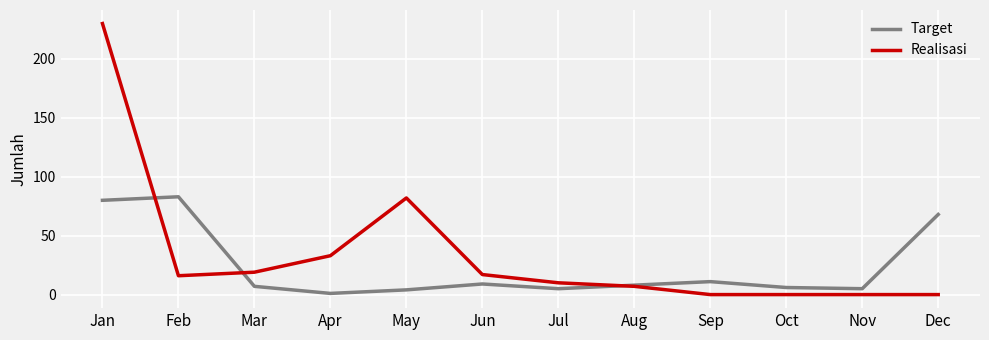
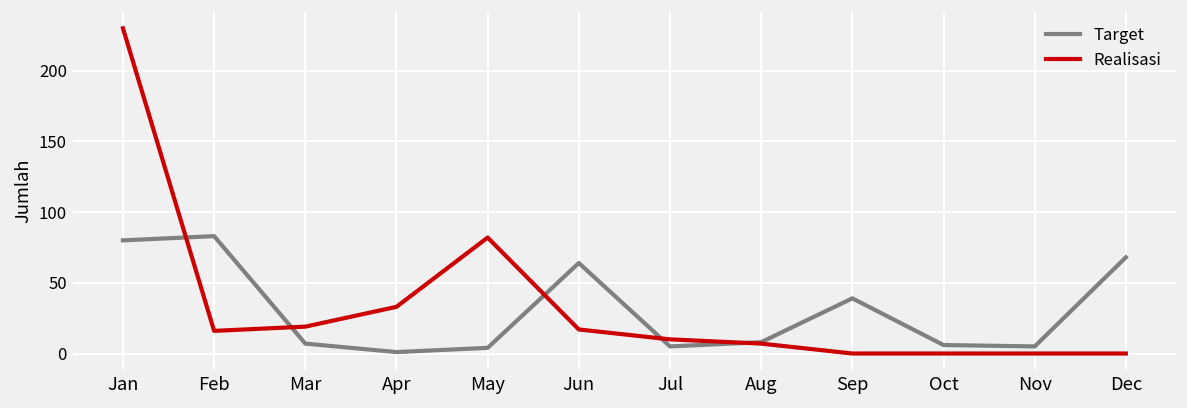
  {
    "Target": {
      "Jan": 80,
      "Feb": 83,
      "Mar": 7,
      "Apr": 1,
      "May": 4,
-     "Jun": 9,
+     "Jun": 64,
      "Jul": 5,
-     "Sep": 11,
+     "Sep": 39,
      "Oct": 6,
      "Nov": 5,
      "Dec": 68
    },
    "Realisasi": {
      "Jan": 230,
      "Feb": 16,
      "Mar": 19,
      "Apr": 33,
      "May": 82,
      "Jun": 17,
      "Jul": 10,
      "Sep": 0,
      "Oct": 0,
      "Nov": 0,
      "Dec": 0
    }
  }
